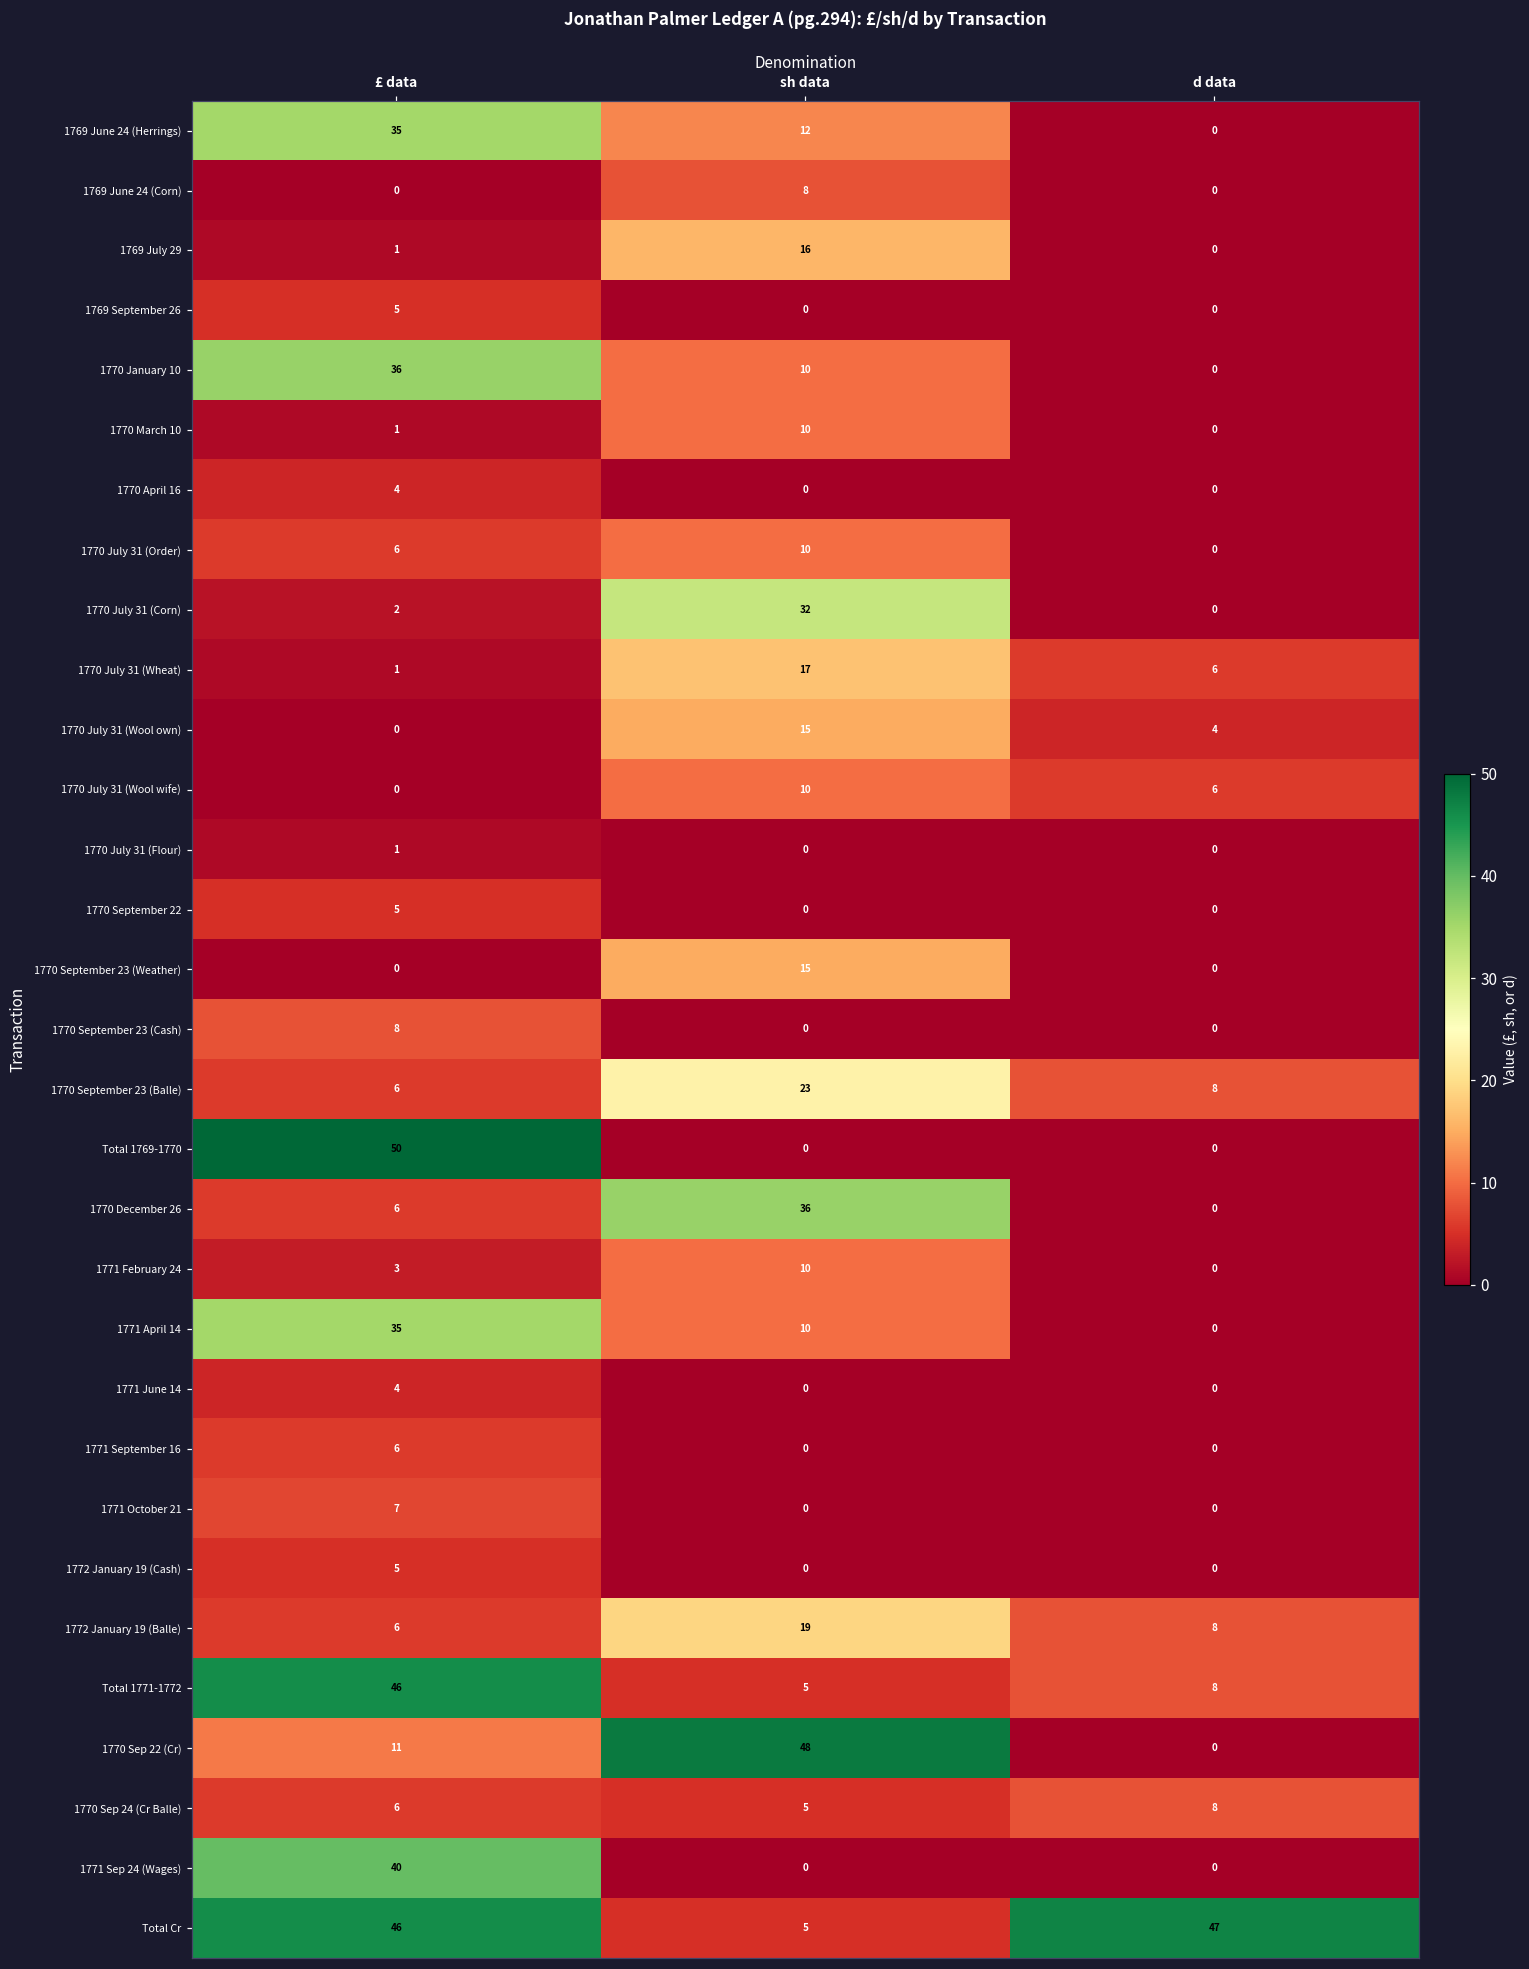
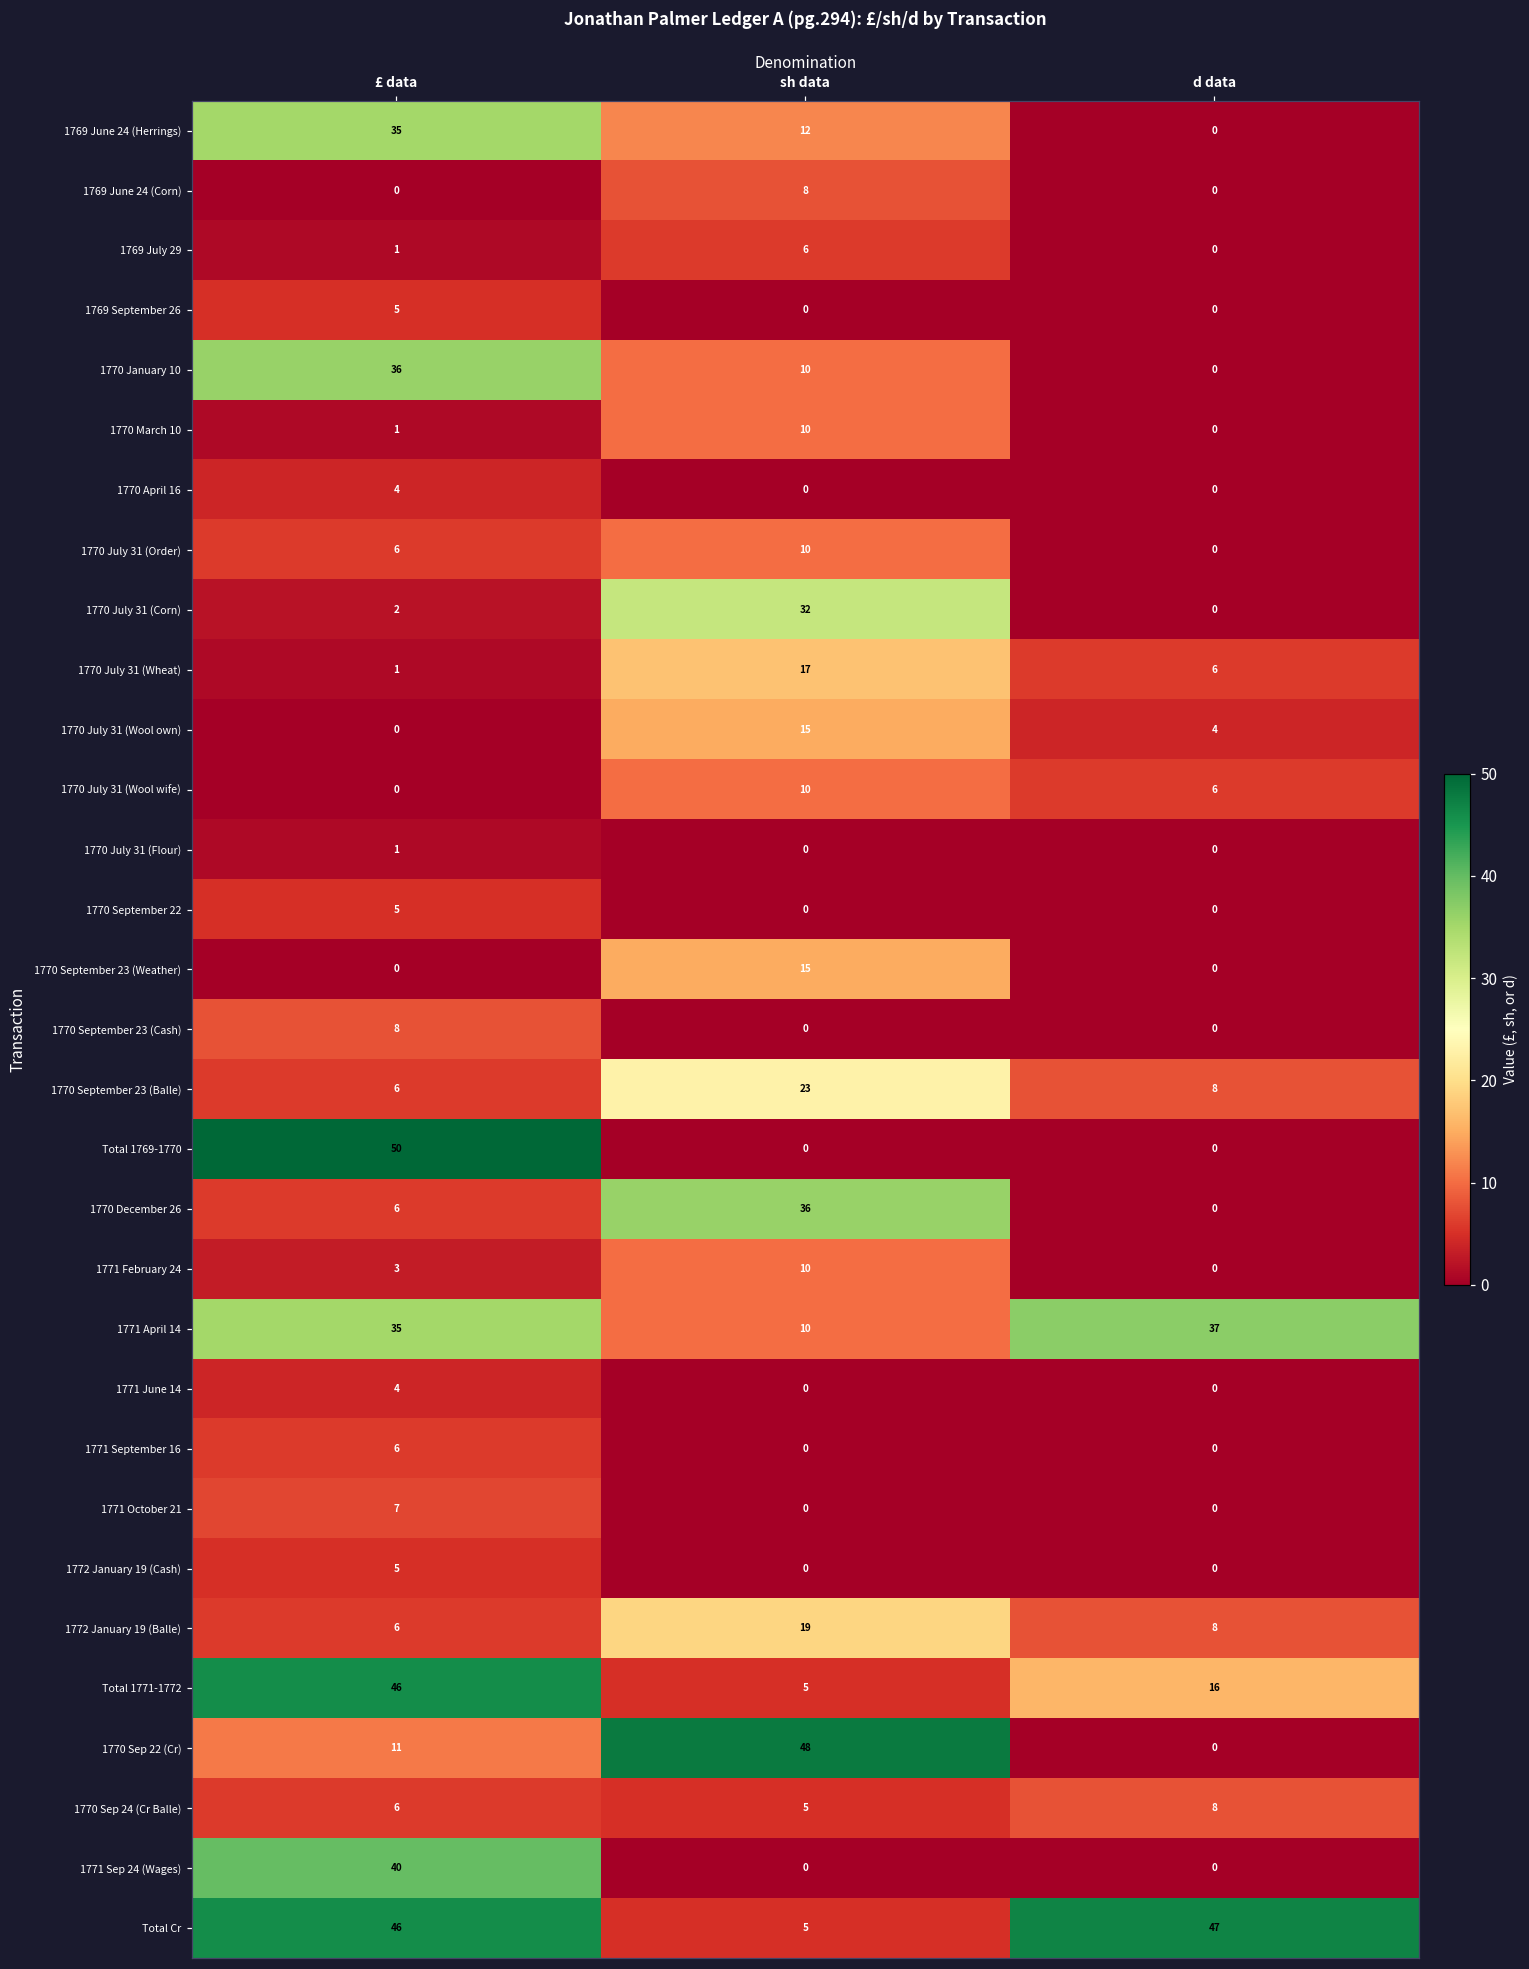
  {
    "1769 June 24 (Herrings)": {
      "£ data": 35,
      "sh data": 12,
      "d data": 0
    },
    "1769 June 24 (Corn)": {
      "£ data": 0,
      "sh data": 8,
      "d data": 0
    },
    "1769 July 29": {
      "£ data": 1,
-     "sh data": 16,
+     "sh data": 6,
      "d data": 0
    },
    "1769 September 26": {
      "£ data": 5,
      "sh data": 0,
      "d data": 0
    },
    "1770 January 10": {
      "£ data": 36,
      "sh data": 10,
      "d data": 0
    },
    "1770 March 10": {
      "£ data": 1,
      "sh data": 10,
      "d data": 0
    },
    "1770 April 16": {
      "£ data": 4,
      "sh data": 0,
      "d data": 0
    },
    "1770 July 31 (Order)": {
      "£ data": 6,
      "sh data": 10,
      "d data": 0
    },
    "1770 July 31 (Corn)": {
      "£ data": 2,
      "sh data": 32,
      "d data": 0
    },
    "1770 July 31 (Wheat)": {
      "£ data": 1,
      "sh data": 17,
      "d data": 6
    },
    "1770 July 31 (Wool own)": {
      "£ data": 0,
      "sh data": 15,
      "d data": 4
    },
    "1770 July 31 (Wool wife)": {
      "£ data": 0,
      "sh data": 10,
      "d data": 6
    },
    "1770 July 31 (Flour)": {
      "£ data": 1,
      "sh data": 0,
      "d data": 0
    },
    "1770 September 22": {
      "£ data": 5,
      "sh data": 0,
      "d data": 0
    },
    "1770 September 23 (Weather)": {
      "£ data": 0,
      "sh data": 15,
      "d data": 0
    },
    "1770 September 23 (Cash)": {
      "£ data": 8,
      "sh data": 0,
      "d data": 0
    },
    "1770 September 23 (Balle)": {
      "£ data": 6,
      "sh data": 23,
      "d data": 8
    },
    "Total 1769-1770": {
      "£ data": 50,
      "sh data": 0,
      "d data": 0
    },
    "1770 December 26": {
      "£ data": 6,
      "sh data": 36,
      "d data": 0
    },
    "1771 February 24": {
      "£ data": 3,
      "sh data": 10,
      "d data": 0
    },
    "1771 April 14": {
      "£ data": 35,
      "sh data": 10,
-     "d data": 0
+     "d data": 37
    },
    "1771 June 14": {
      "£ data": 4,
      "sh data": 0,
      "d data": 0
    },
    "1771 September 16": {
      "£ data": 6,
      "sh data": 0,
      "d data": 0
    },
    "1771 October 21": {
      "£ data": 7,
      "sh data": 0,
      "d data": 0
    },
    "1772 January 19 (Cash)": {
      "£ data": 5,
      "sh data": 0,
      "d data": 0
    },
    "1772 January 19 (Balle)": {
      "£ data": 6,
      "sh data": 19,
      "d data": 8
    },
    "Total 1771-1772": {
      "£ data": 46,
      "sh data": 5,
-     "d data": 8
+     "d data": 16
    },
    "1770 Sep 22 (Cr)": {
      "£ data": 11,
      "sh data": 48,
      "d data": 0
    },
    "1770 Sep 24 (Cr Balle)": {
      "£ data": 6,
      "sh data": 5,
      "d data": 8
    },
    "1771 Sep 24 (Wages)": {
      "£ data": 40,
      "sh data": 0,
      "d data": 0
    },
    "Total Cr": {
      "£ data": 46,
      "sh data": 5,
      "d data": 47
    }
  }
